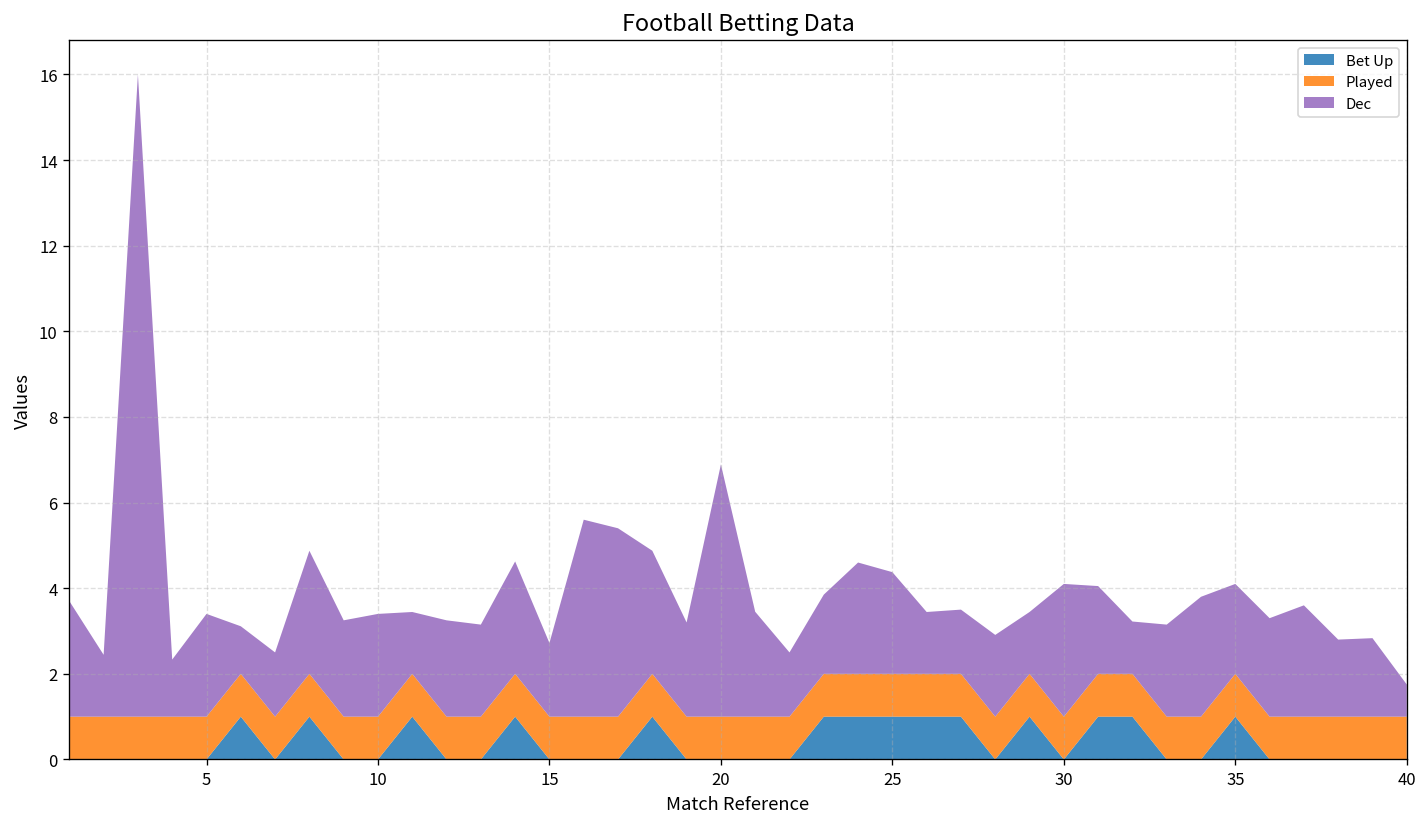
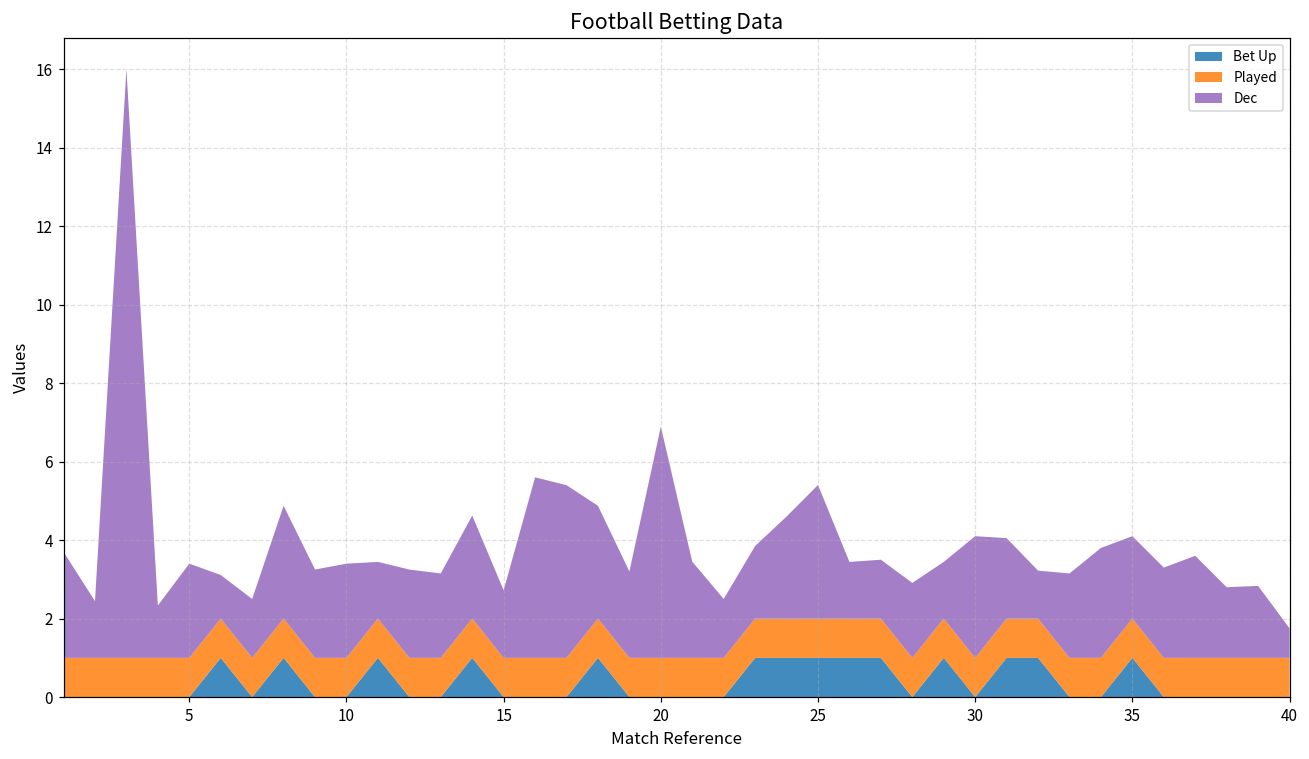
  {
    "Bet Up": {
      "5": 0.0,
      "10": 0.0,
      "15": 0.0,
      "20": 0.0,
      "25": 1.0,
      "30": 0.0,
      "35": 1.0,
      "40": 0.0
    },
    "Dec": {
      "5": 2.4,
      "10": 2.4,
      "15": 1.7,
      "20": 5.9,
-     "25": 2.4,
+     "25": 3.4,
      "30": 3.1,
      "35": 2.1,
      "40": 0.8
    }
  }
